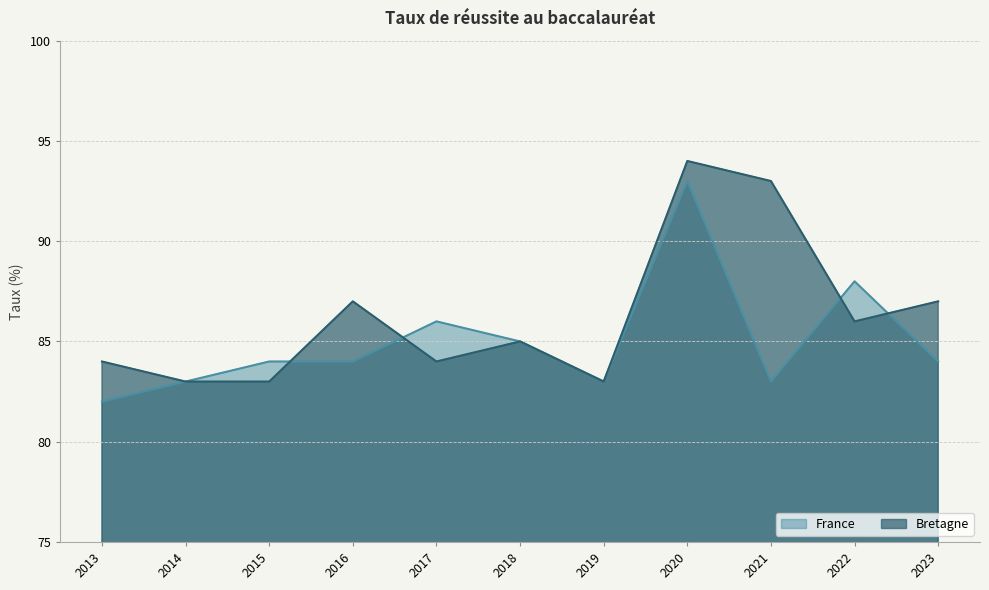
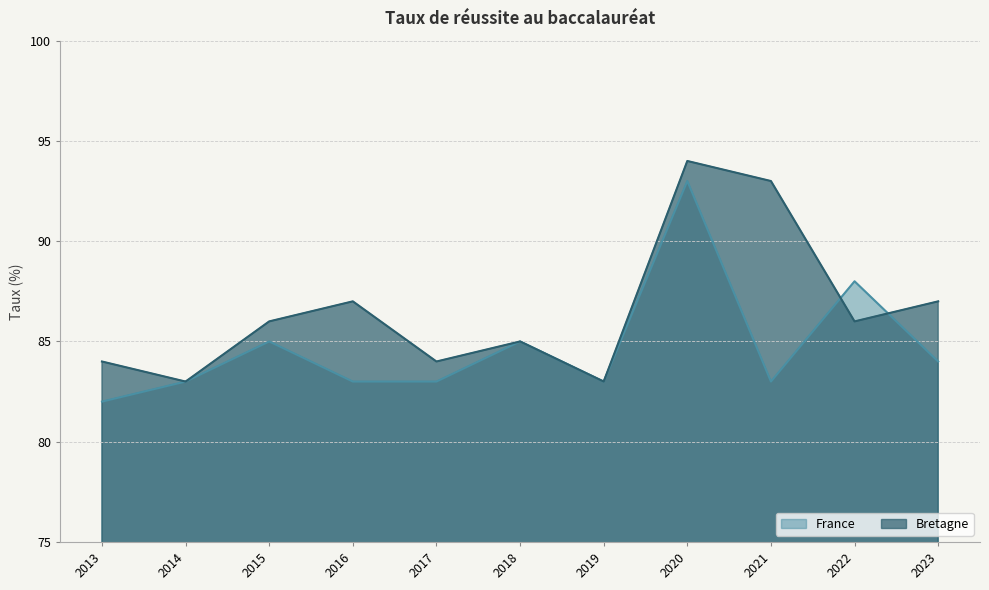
  {
    "France": {
      "2013": 82,
-     "2015": 84,
-     "2016": 84,
-     "2017": 86,
+     "2015": 85,
+     "2016": 83,
+     "2017": 83,
      "2020": 93,
      "2021": 83,
      "2022": 88,
      "2023": 84
    },
    "Bretagne": {
      "2013": 84,
-     "2015": 83,
+     "2015": 86,
      "2016": 87,
      "2017": 84,
      "2020": 94,
      "2021": 93,
      "2022": 86,
      "2023": 87
    }
  }
